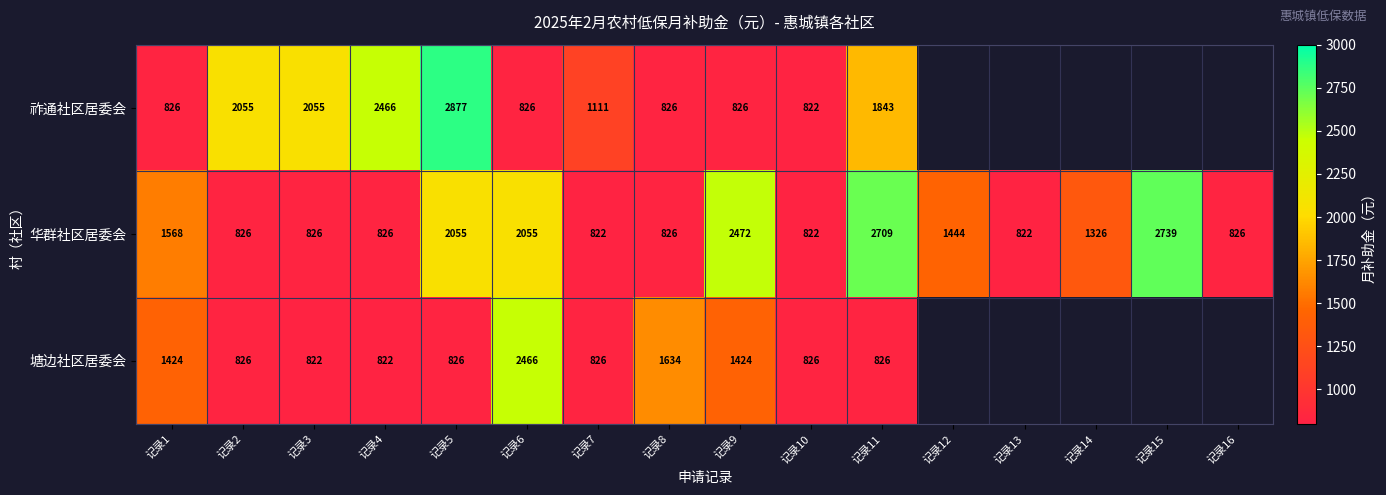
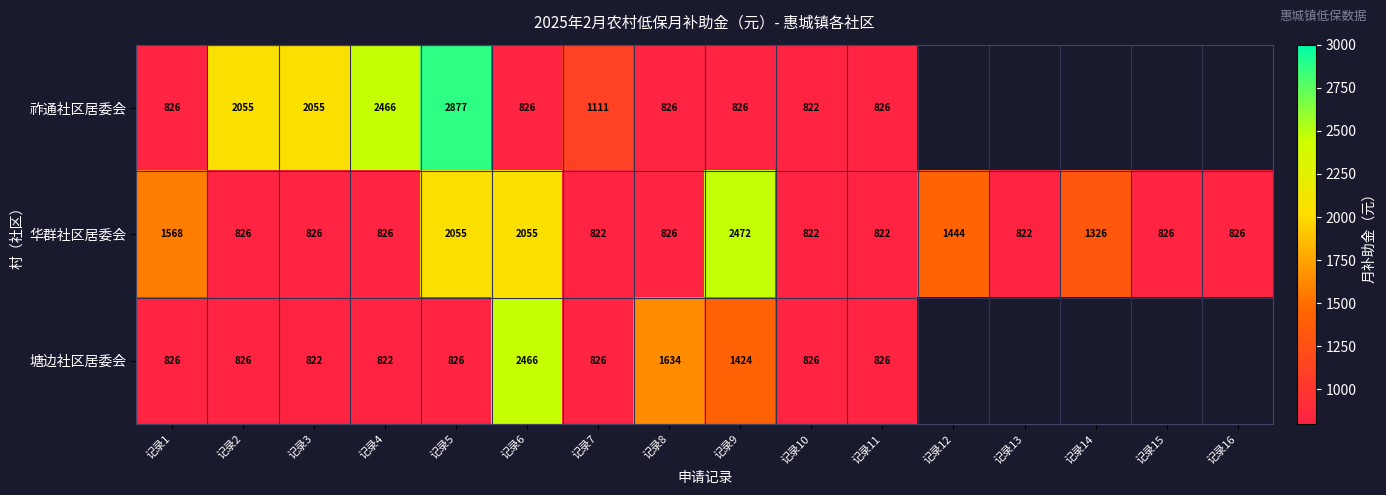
  {
    "祚通社区居委会": {
      "记录1": 826,
      "记录2": 2055,
      "记录3": 2055,
      "记录4": 2466,
      "记录5": 2877,
      "记录6": 826,
      "记录7": 1111,
      "记录8": 826,
      "记录9": 826,
      "记录10": 822,
-     "记录11": 1843
+     "记录11": 826
    },
    "华群社区居委会": {
      "记录1": 1568,
      "记录2": 826,
      "记录3": 826,
      "记录4": 826,
      "记录5": 2055,
      "记录6": 2055,
      "记录7": 822,
      "记录8": 826,
      "记录9": 2472,
      "记录10": 822,
-     "记录11": 2709,
+     "记录11": 822,
      "记录12": 1444,
      "记录13": 822,
      "记录14": 1326,
-     "记录15": 2739,
+     "记录15": 826,
      "记录16": 826
    },
    "塘边社区居委会": {
-     "记录1": 1424,
+     "记录1": 826,
      "记录2": 826,
      "记录3": 822,
      "记录4": 822,
      "记录5": 826,
      "记录6": 2466,
      "记录7": 826,
      "记录8": 1634,
      "记录9": 1424,
      "记录10": 826,
      "记录11": 826
    }
  }
